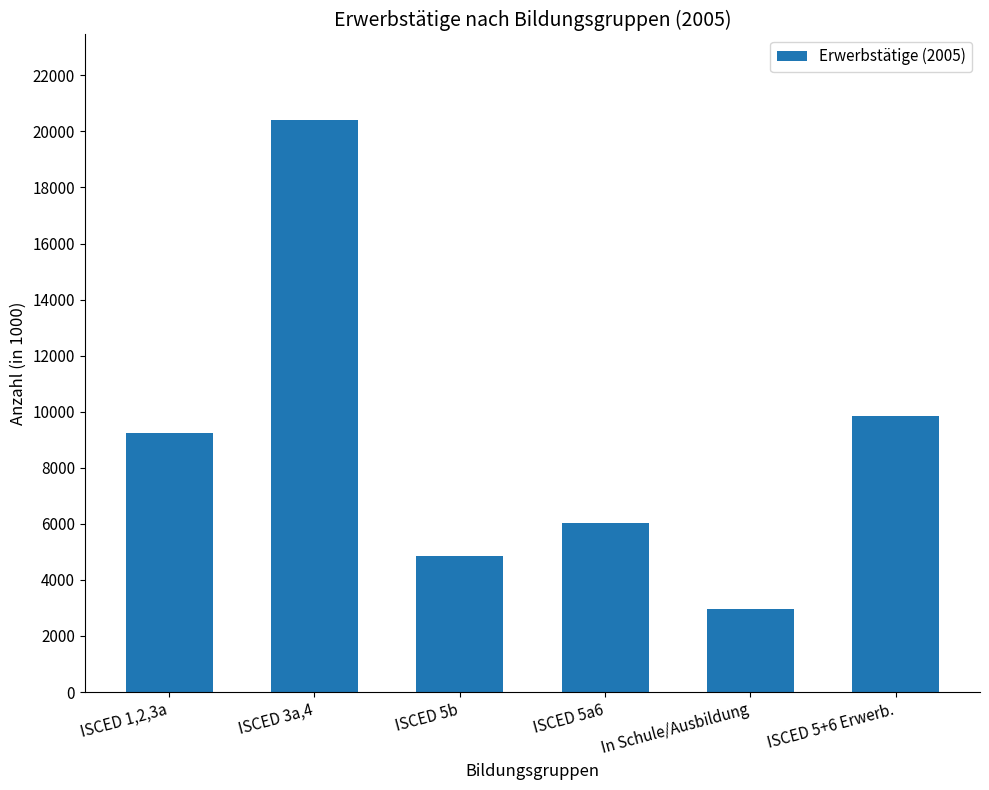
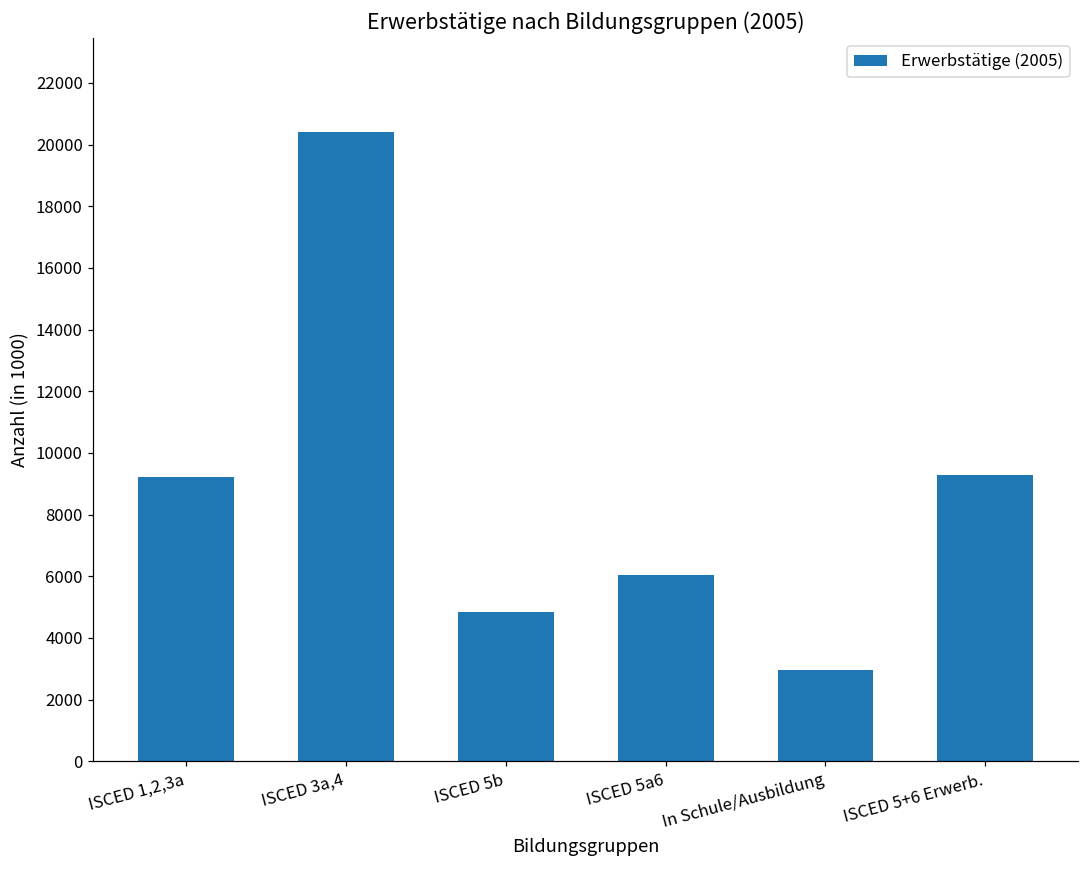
  {
    "ISCED 1,2,3a": 9200,
    "ISCED 3a,4": 20400,
    "ISCED 5b": 4800,
    "ISCED 5a6": 6000,
    "In Schule/Ausbildung": 3000,
-   "ISCED 5+6 Erwerb.": 9900
+   "ISCED 5+6 Erwerb.": 9300
  }
